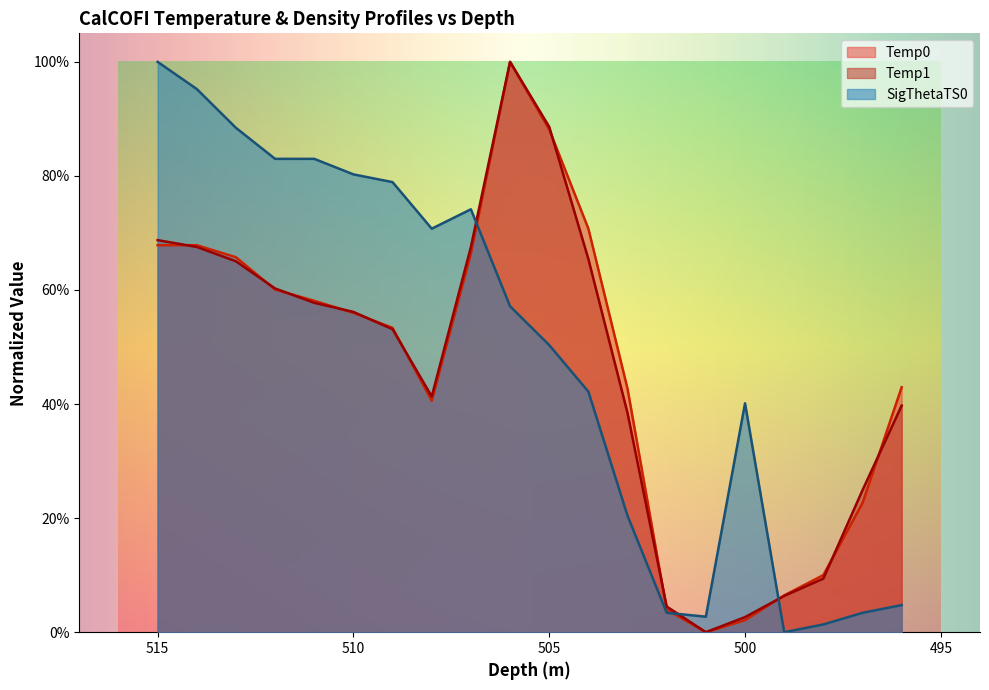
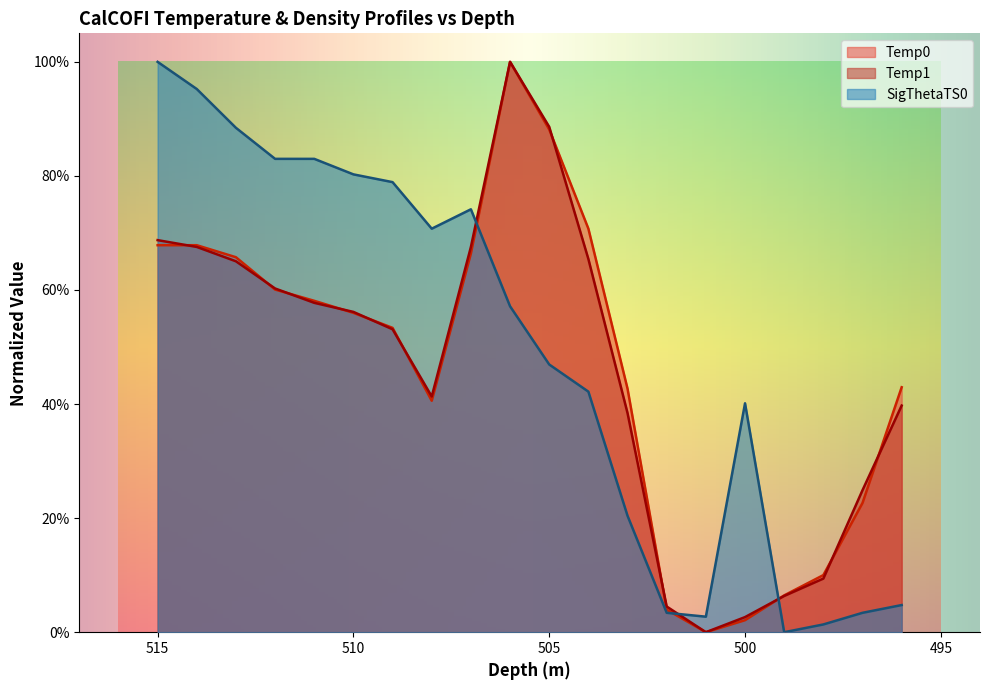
  {
    "SigThetaTS0": {
      "515": "100%",
      "510": "80%",
-     "505": "50%",
+     "505": "47%",
      "500": "40%"
    }
  }
